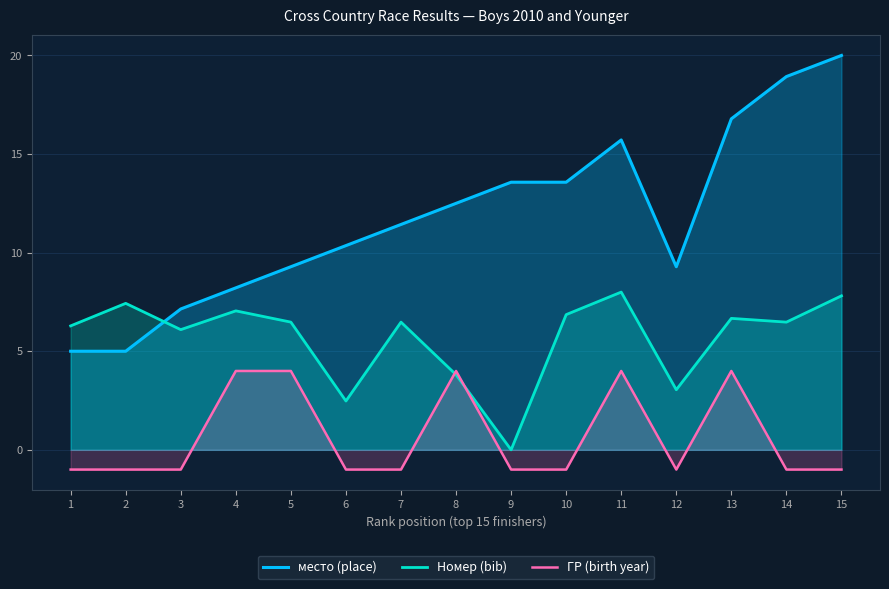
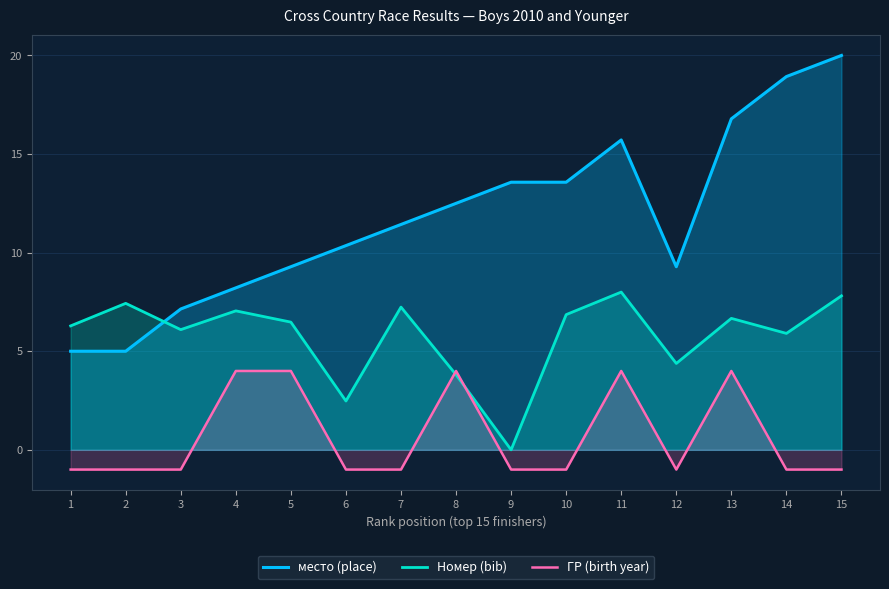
  {
    "место (place)": {
      "1": 5.0,
      "2": 5.0,
      "3": 7.1,
      "4": 8.2,
      "5": 9.3,
      "6": 10.4,
      "7": 11.4,
      "8": 12.5,
      "9": 13.6,
      "10": 13.6,
      "11": 15.7,
      "12": 9.3,
      "13": 16.8,
      "14": 18.9,
      "15": 20.0
    },
    "Номер (bib)": {
      "1": 6.3,
      "2": 7.4,
      "3": 6.1,
      "4": 7.0,
      "5": 6.5,
      "6": 2.5,
-     "7": 6.5,
+     "7": 7.2,
      "8": 3.8,
      "10": 6.9,
      "11": 8.0,
-     "12": 3.0,
+     "12": 4.4,
      "13": 6.7,
-     "14": 6.5,
+     "14": 5.9,
      "15": 7.8
    }
  }
